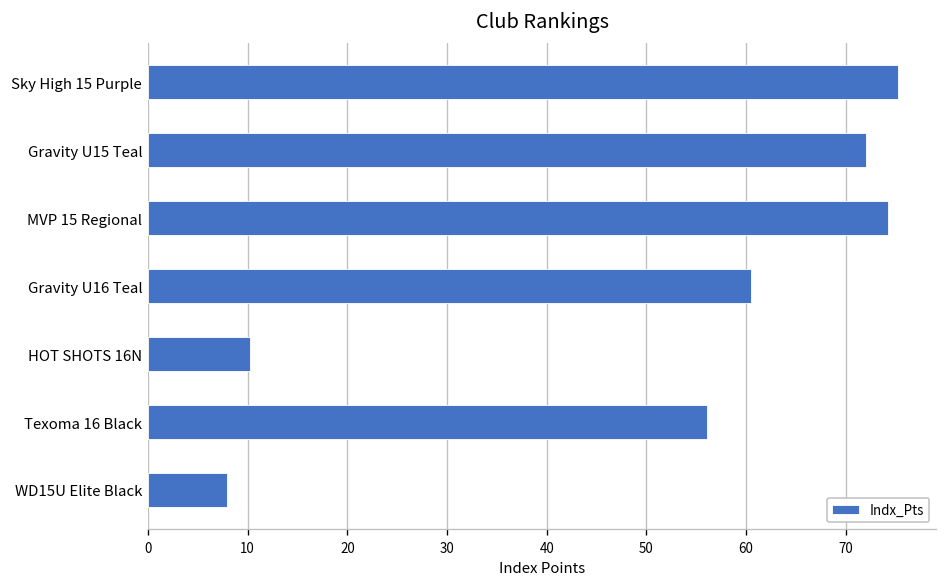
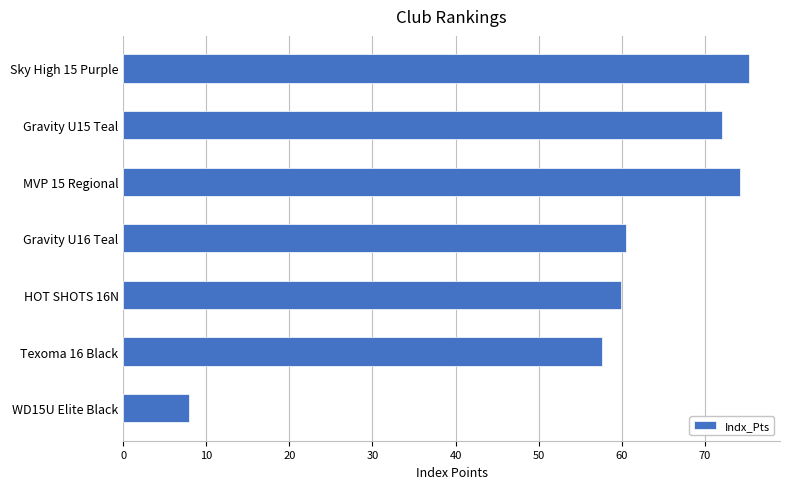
  {
    "Sky High 15 Purple": 75,
    "Gravity U15 Teal": 72,
    "MVP 15 Regional": 74,
    "Gravity U16 Teal": 61,
-   "HOT SHOTS 16N": 10,
-   "Texoma 16 Black": 56,
+   "HOT SHOTS 16N": 60,
+   "Texoma 16 Black": 58,
    "WD15U Elite Black": 8
  }
